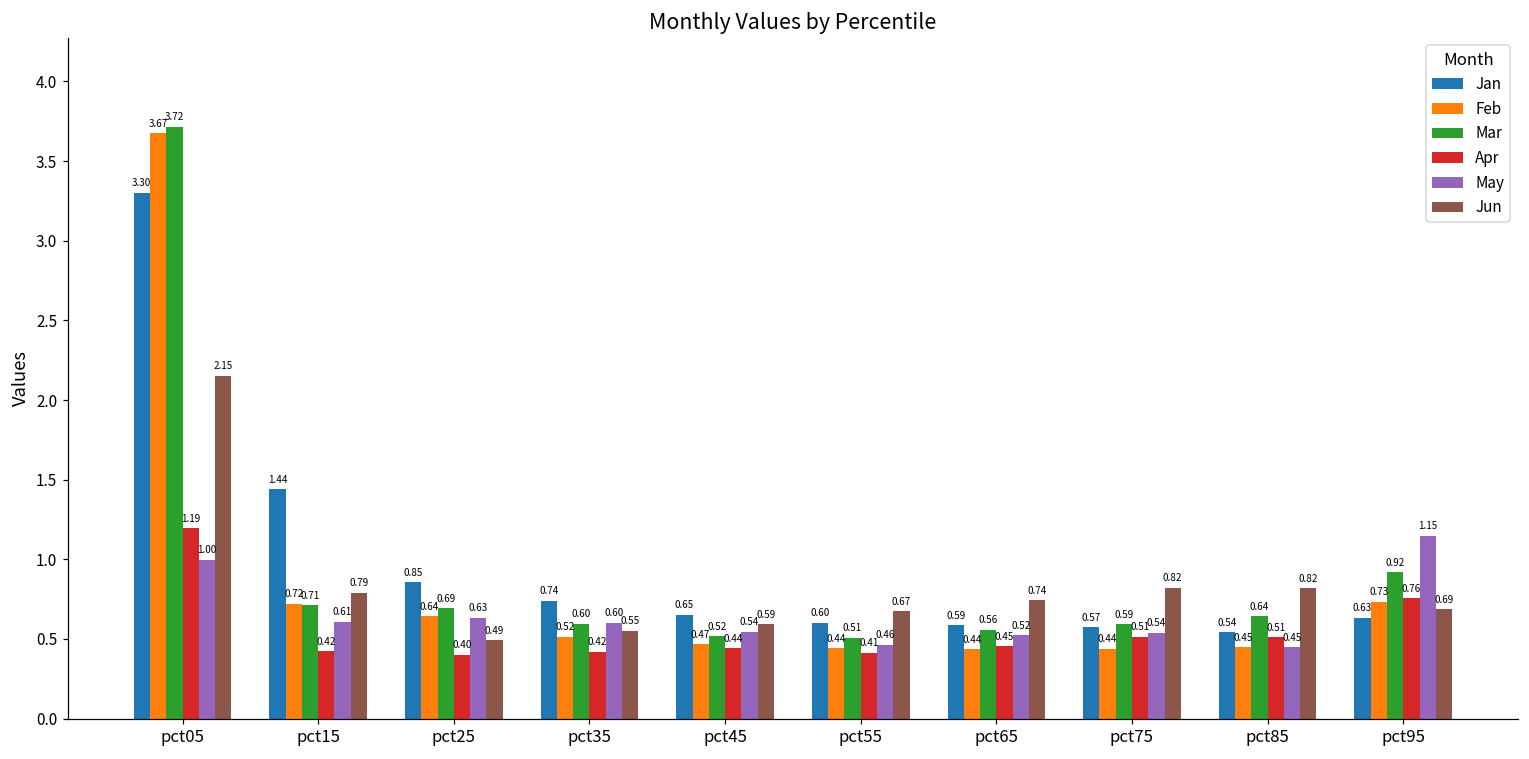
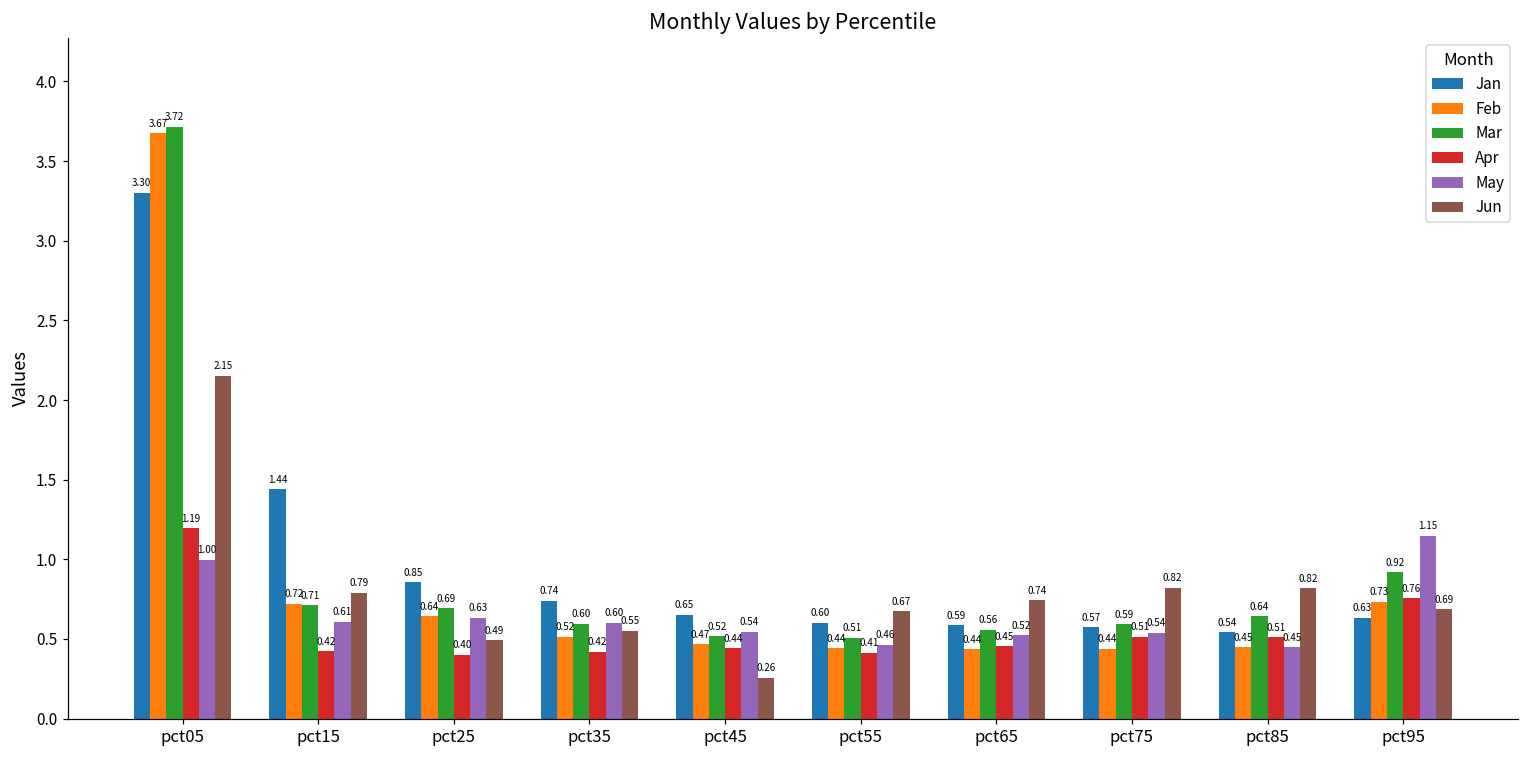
  {
    "Jan": {
      "pct05": 3.30,
      "pct15": 1.44,
      "pct25": 0.85,
      "pct35": 0.74,
      "pct45": 0.65,
      "pct55": 0.60,
      "pct65": 0.59,
      "pct75": 0.57,
      "pct85": 0.54,
      "pct95": 0.63
    },
    "Feb": {
      "pct05": 3.67,
      "pct15": 0.72,
      "pct25": 0.64,
      "pct35": 0.52,
      "pct45": 0.47,
      "pct55": 0.44,
      "pct65": 0.44,
      "pct75": 0.44,
      "pct85": 0.45,
      "pct95": 0.73
    },
    "Mar": {
      "pct05": 3.72,
      "pct15": 0.71,
      "pct25": 0.69,
      "pct35": 0.60,
      "pct45": 0.52,
      "pct55": 0.51,
      "pct65": 0.56,
      "pct75": 0.59,
      "pct85": 0.64,
      "pct95": 0.92
    },
    "Apr": {
      "pct05": 1.19,
      "pct15": 0.42,
      "pct25": 0.40,
      "pct35": 0.42,
      "pct45": 0.44,
      "pct55": 0.41,
      "pct65": 0.45,
      "pct75": 0.51,
      "pct85": 0.51,
      "pct95": 0.76
    },
    "May": {
      "pct05": 1.00,
      "pct15": 0.61,
      "pct25": 0.63,
      "pct35": 0.60,
      "pct45": 0.54,
      "pct55": 0.46,
      "pct65": 0.52,
      "pct75": 0.54,
      "pct85": 0.45,
      "pct95": 1.15
    },
    "Jun": {
      "pct05": 2.15,
      "pct15": 0.79,
      "pct25": 0.49,
      "pct35": 0.55,
-     "pct45": 0.59,
+     "pct45": 0.26,
      "pct55": 0.67,
      "pct65": 0.74,
      "pct75": 0.82,
      "pct85": 0.82,
      "pct95": 0.69
    }
  }
